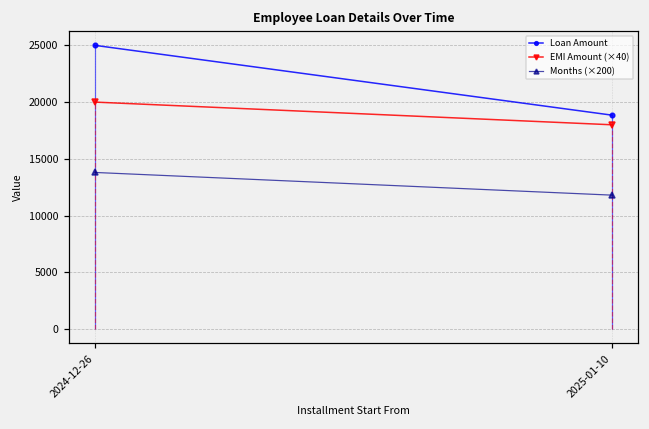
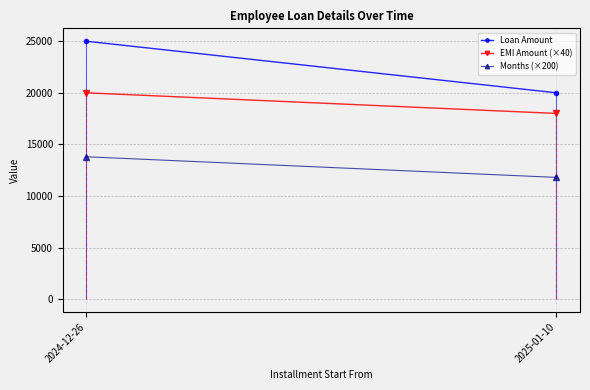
  {
    "Loan Amount": {
      "2024-12-26": 25000,
-     "2025-01-10": 18800
+     "2025-01-10": 20000
    },
    "EMI Amount (×40)": {
      "2024-12-26": 20000,
      "2025-01-10": 18000
    },
    "Months (×200)": {
      "2024-12-26": 13800,
      "2025-01-10": 11800
    }
  }
